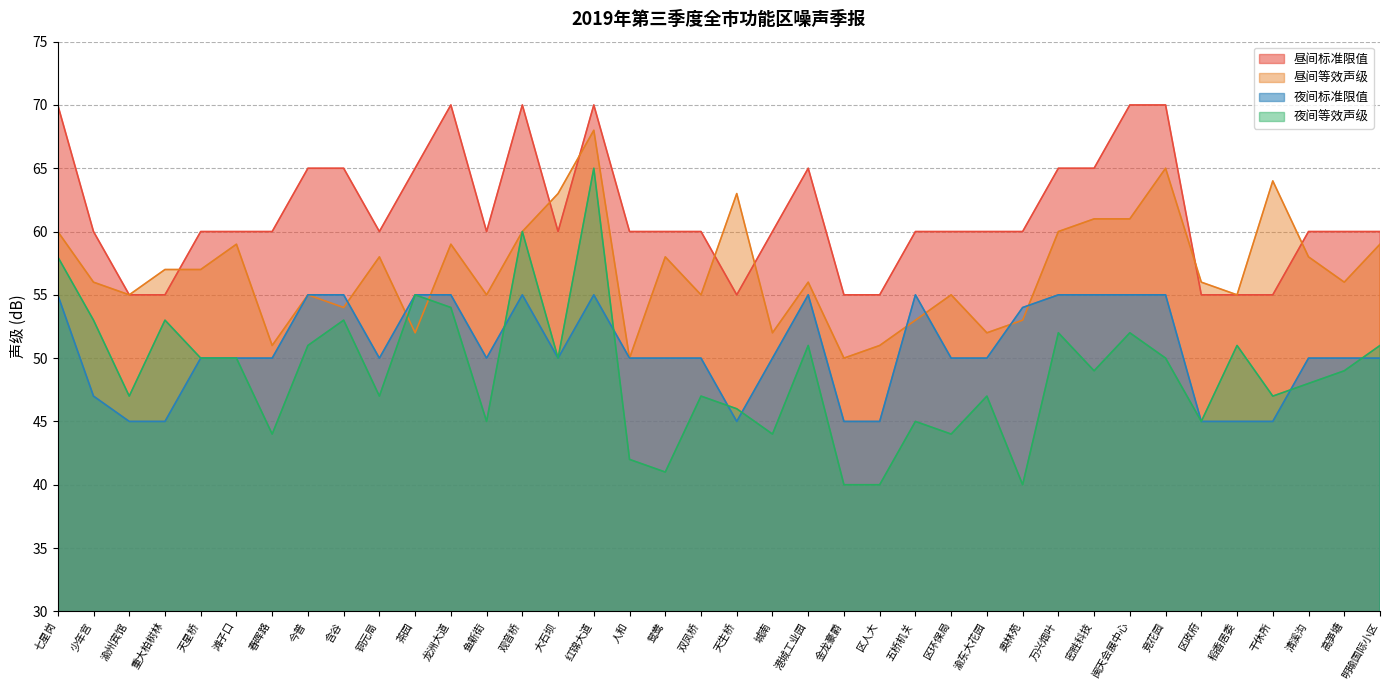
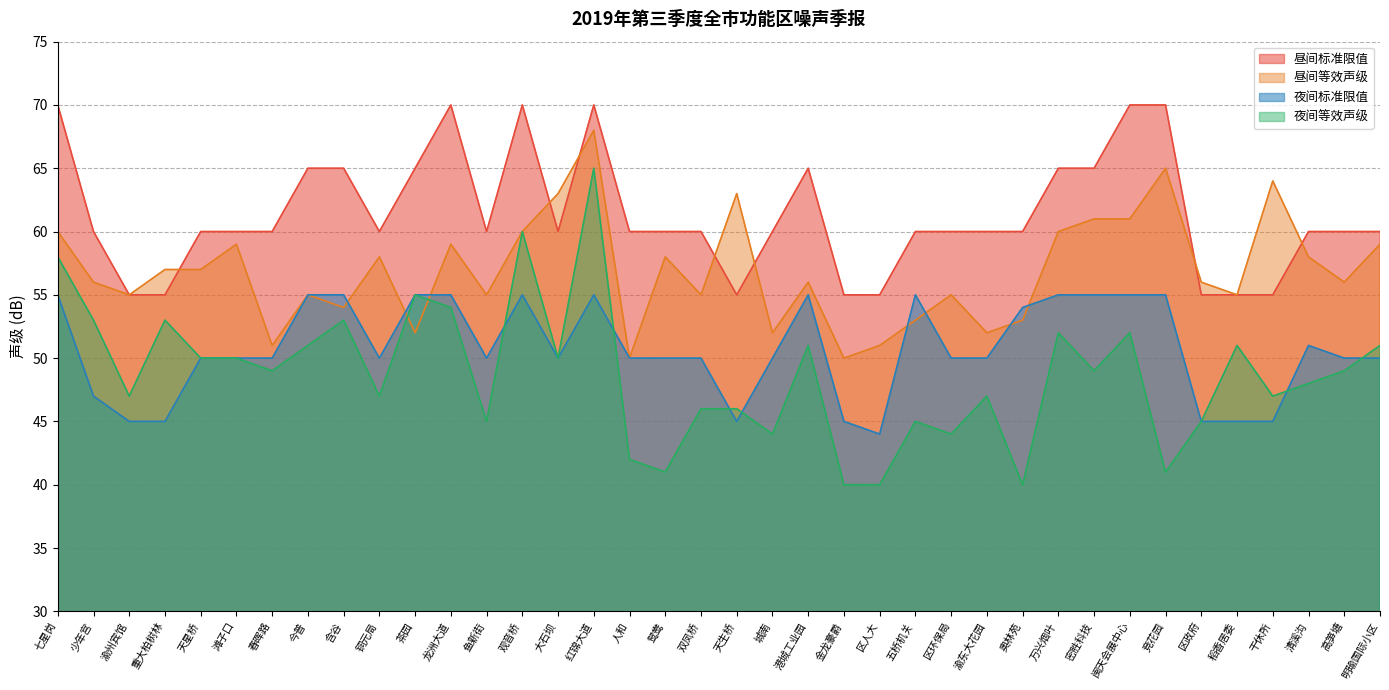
  {
    "夜间标准限值": {
      "七星岗": 55,
      "少年宫": 47,
      "渝州宾馆": 45,
      "重大柏树林": 45,
      "春晖路": 50,
      "含谷": 55,
      "铜元局": 50,
      "龙洲大道": 55,
      "鱼新街": 50,
      "观音桥": 55,
      "红锦大道": 55,
      "鸳鸯": 50,
      "双凤桥": 50,
      "天生桥": 45,
      "城南": 50,
      "港城工业园": 55,
      "金龙豪爵": 45,
-     "区人大": 45,
+     "区人大": 44,
      "五桥机关": 55,
      "区环保局": 50,
      "渝东大花园": 50,
      "奥林苑": 54,
      "万兴烟叶": 55,
      "密胜科技": 55,
      "闽天会展中心": 55,
      "竞花园": 55,
      "稻香居委": 45,
      "干休所": 45,
-     "清溪沟": 50,
+     "清溪沟": 51,
      "高笋塘": 50,
      "明瑜国际小区": 50
    },
    "夜间等效声级": {
      "七星岗": 58,
      "少年宫": 53,
      "渝州宾馆": 47,
      "重大柏树林": 53,
-     "春晖路": 44,
+     "春晖路": 49,
      "今普": 51,
      "含谷": 53,
      "铜元局": 47,
      "龙洲大道": 54,
      "鱼新街": 45,
      "红锦大道": 65,
      "人和": 42,
      "鸳鸯": 41,
-     "双凤桥": 47,
+     "双凤桥": 46,
      "天生桥": 46,
      "城南": 44,
      "港城工业园": 51,
      "金龙豪爵": 40,
      "区人大": 40,
      "五桥机关": 45,
      "区环保局": 44,
      "渝东大花园": 47,
      "奥林苑": 40,
      "万兴烟叶": 52,
      "密胜科技": 49,
      "闽天会展中心": 52,
-     "竞花园": 50,
+     "竞花园": 41,
      "稻香居委": 51,
      "干休所": 47,
      "清溪沟": 48,
      "高笋塘": 49,
      "明瑜国际小区": 51
    }
  }
